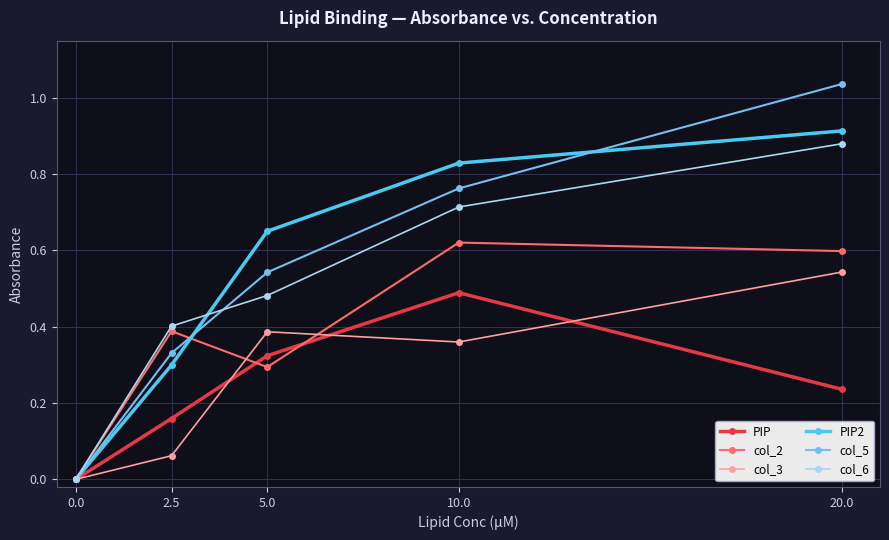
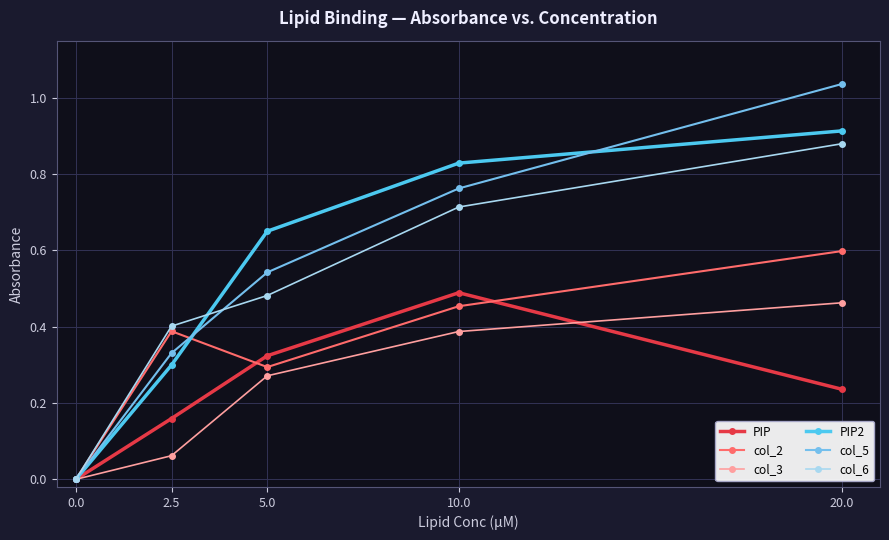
  {
    "PIP": {
      "2.5": 0.16,
      "5.0": 0.32,
      "10.0": 0.49,
      "20.0": 0.24
    },
    "col_2": {
      "2.5": 0.39,
      "5.0": 0.29,
-     "10.0": 0.62,
+     "10.0": 0.45,
      "20.0": 0.60
    },
    "col_3": {
      "2.5": 0.06,
-     "5.0": 0.39,
-     "10.0": 0.36,
-     "20.0": 0.54
+     "5.0": 0.27,
+     "10.0": 0.39,
+     "20.0": 0.46
    }
  }
